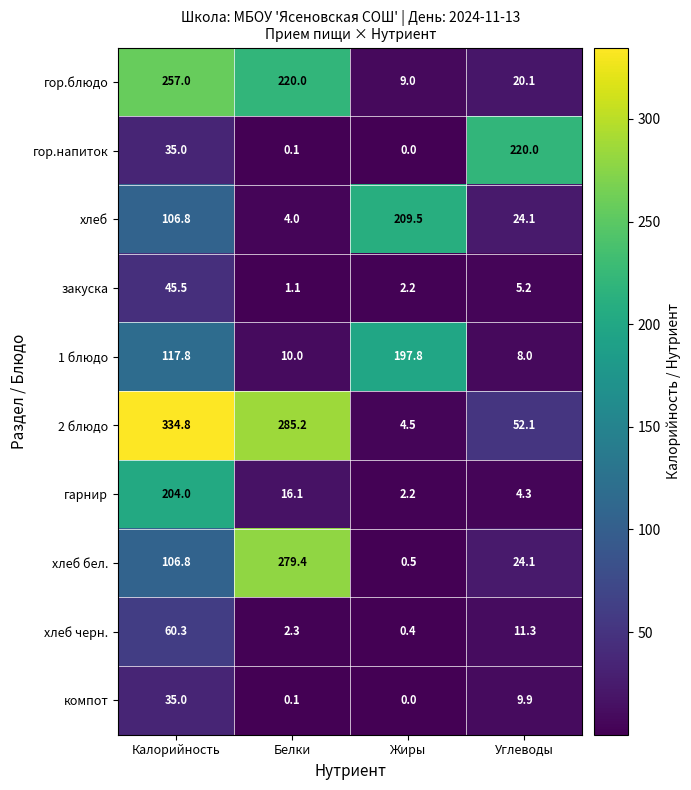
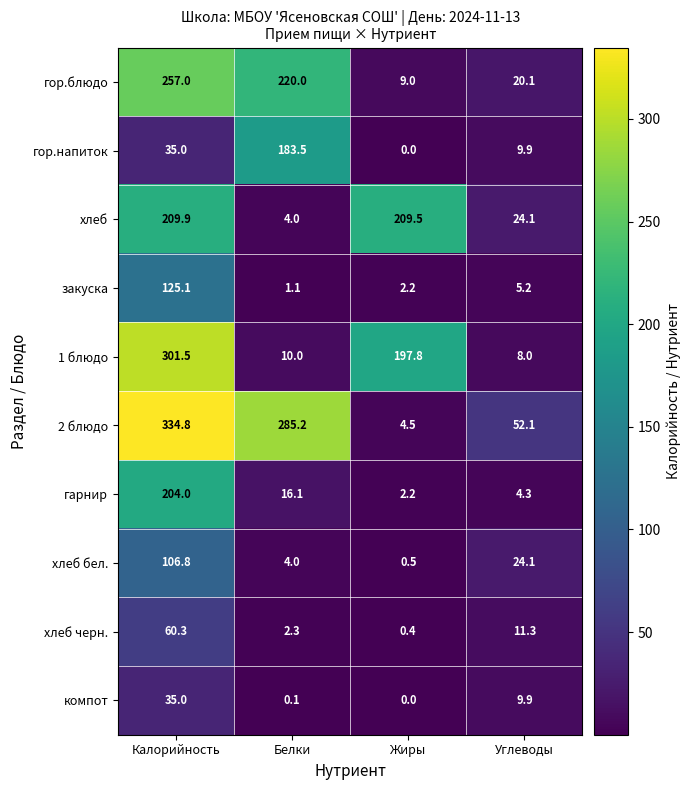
  {
    "гор.блюдо": {
      "Калорийность": 257.0,
      "Белки": 220.0,
      "Жиры": 9.0,
      "Углеводы": 20.1
    },
    "гор.напиток": {
      "Калорийность": 35.0,
-     "Белки": 0.1,
+     "Белки": 183.5,
      "Жиры": 0.0,
-     "Углеводы": 220.0
+     "Углеводы": 9.9
    },
    "хлеб": {
-     "Калорийность": 106.8,
+     "Калорийность": 209.9,
      "Белки": 4.0,
      "Жиры": 209.5,
      "Углеводы": 24.1
    },
    "закуска": {
-     "Калорийность": 45.5,
+     "Калорийность": 125.1,
      "Белки": 1.1,
      "Жиры": 2.2,
      "Углеводы": 5.2
    },
    "1 блюдо": {
-     "Калорийность": 117.8,
+     "Калорийность": 301.5,
      "Белки": 10.0,
      "Жиры": 197.8,
      "Углеводы": 8.0
    },
    "2 блюдо": {
      "Калорийность": 334.8,
      "Белки": 285.2,
      "Жиры": 4.5,
      "Углеводы": 52.1
    },
    "гарнир": {
      "Калорийность": 204.0,
      "Белки": 16.1,
      "Жиры": 2.2,
      "Углеводы": 4.3
    },
    "хлеб бел.": {
      "Калорийность": 106.8,
-     "Белки": 279.4,
+     "Белки": 4.0,
      "Жиры": 0.5,
      "Углеводы": 24.1
    },
    "хлеб черн.": {
      "Калорийность": 60.3,
      "Белки": 2.3,
      "Жиры": 0.4,
      "Углеводы": 11.3
    },
    "компот": {
      "Калорийность": 35.0,
      "Белки": 0.1,
      "Жиры": 0.0,
      "Углеводы": 9.9
    }
  }
